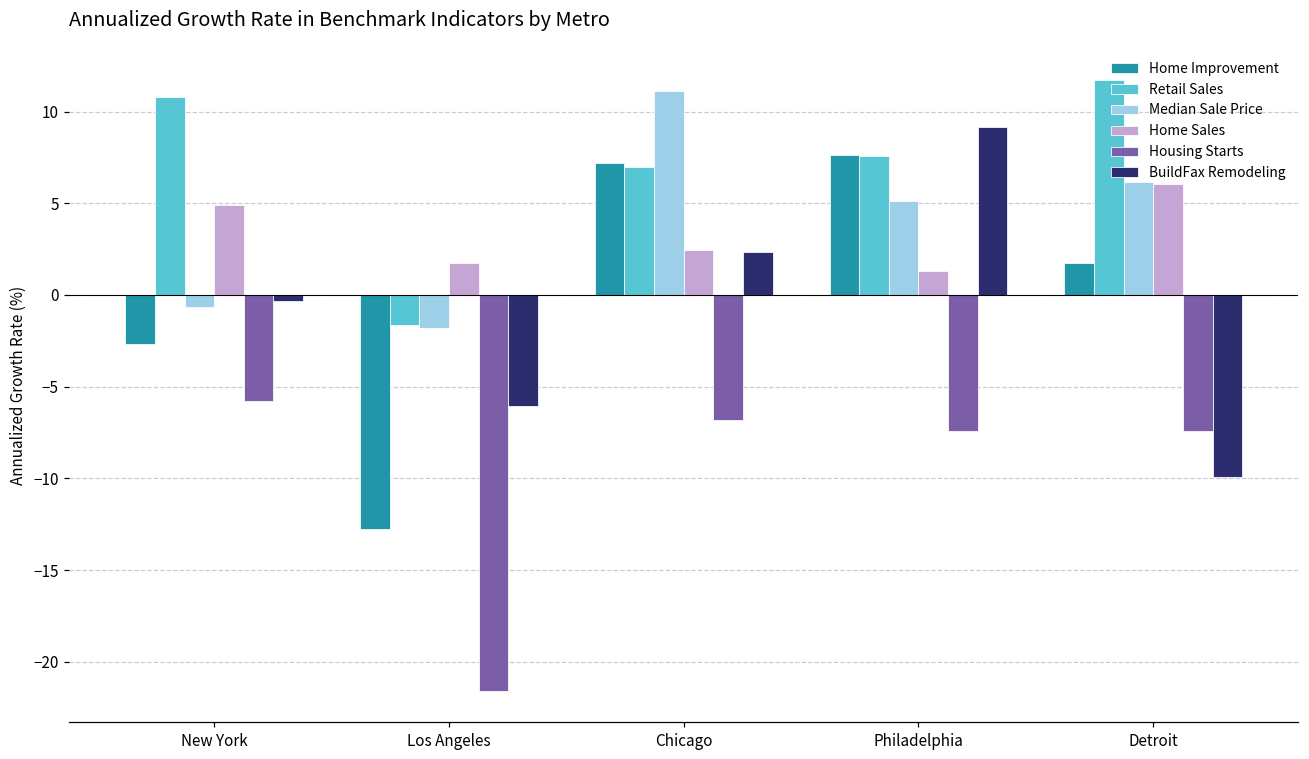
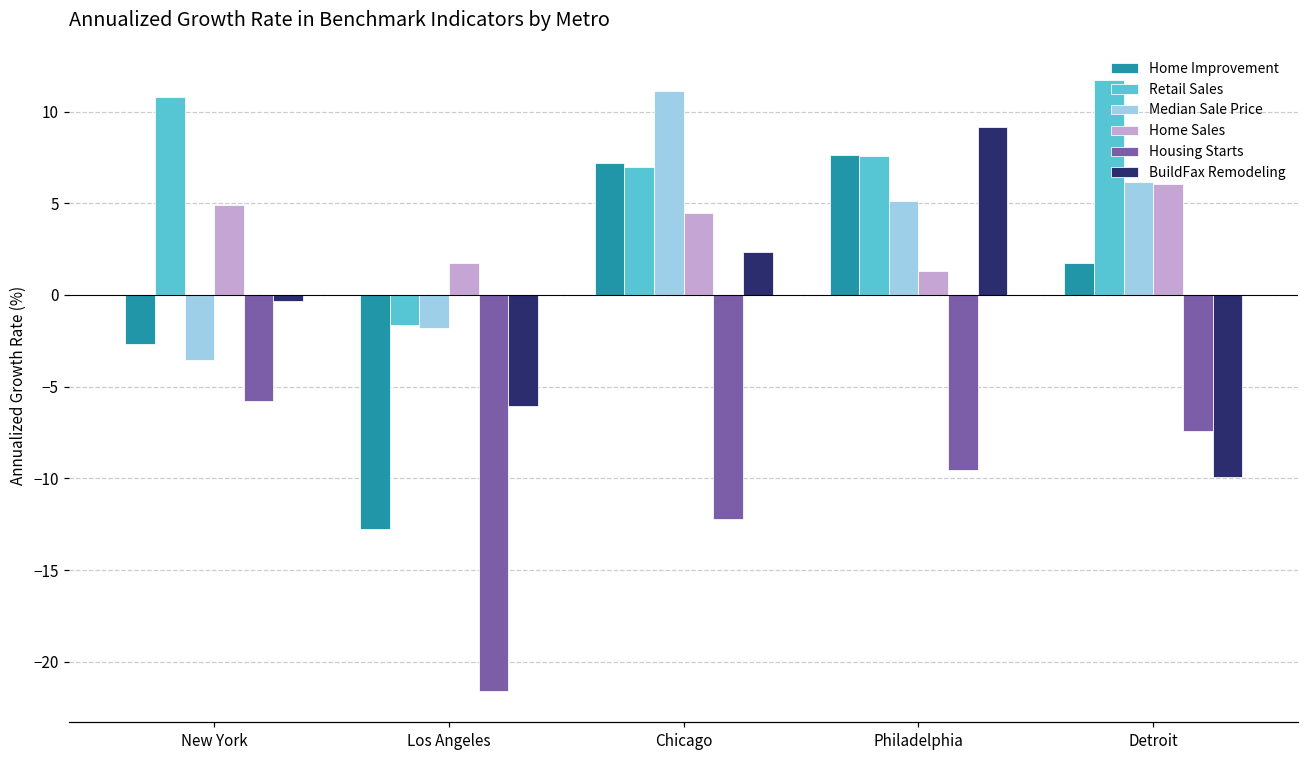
  {
    "Home Improvement": {
      "New York": -2.7,
      "Los Angeles": -12.8,
      "Chicago": 7.2,
      "Philadelphia": 7.6,
      "Detroit": 1.7
    },
    "Retail Sales": {
      "New York": 10.8,
      "Los Angeles": -1.6,
      "Chicago": 7.0,
      "Philadelphia": 7.6,
      "Detroit": 11.7
    },
    "Median Sale Price": {
-     "New York": -0.6,
+     "New York": -3.6,
      "Los Angeles": -1.8,
      "Chicago": 11.1,
      "Philadelphia": 5.1,
      "Detroit": 6.1
    },
    "Home Sales": {
      "New York": 4.9,
      "Los Angeles": 1.7,
-     "Chicago": 2.5,
+     "Chicago": 4.5,
      "Philadelphia": 1.3,
      "Detroit": 6.1
    },
    "Housing Starts": {
      "New York": -5.8,
      "Los Angeles": -21.6,
-     "Chicago": -6.8,
-     "Philadelphia": -7.4,
+     "Chicago": -12.2,
+     "Philadelphia": -9.5,
      "Detroit": -7.4
    },
    "BuildFax Remodeling": {
      "New York": -0.3,
      "Los Angeles": -6.1,
      "Chicago": 2.3,
      "Philadelphia": 9.2,
      "Detroit": -9.9
    }
  }
